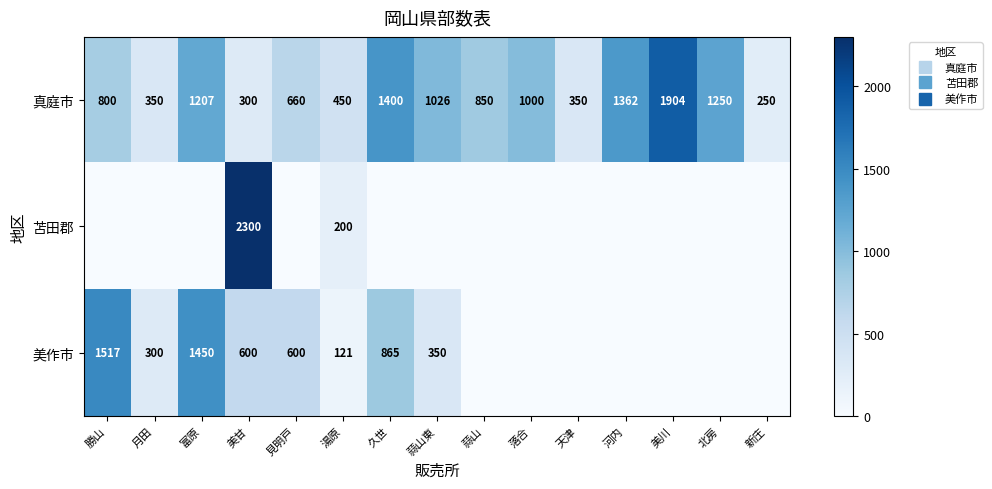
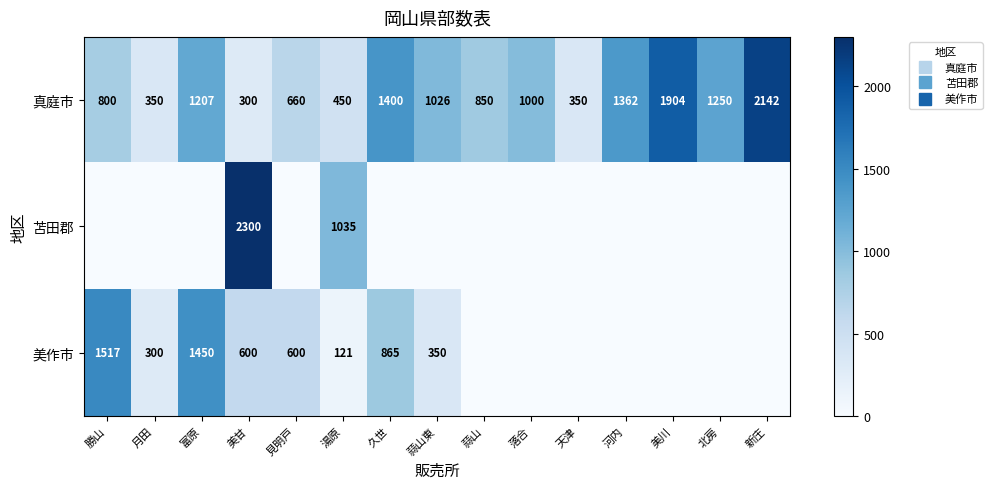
  {
    "真庭市": {
      "勝山": 800,
      "月田": 350,
      "富原": 1207,
      "美甘": 300,
      "見明戸": 660,
      "湯原": 450,
      "久世": 1400,
      "蒜山東": 1026,
      "蒜山": 850,
      "落合": 1000,
      "天津": 350,
      "河内": 1362,
      "美川": 1904,
      "北房": 1250,
-     "新庄": 250
+     "新庄": 2142
    },
    "苫田郡": {
      "美甘": 2300,
-     "湯原": 200
+     "湯原": 1035
    },
    "美作市": {
      "勝山": 1517,
      "月田": 300,
      "富原": 1450,
      "美甘": 600,
      "見明戸": 600,
      "湯原": 121,
      "久世": 865,
      "蒜山東": 350
    }
  }
